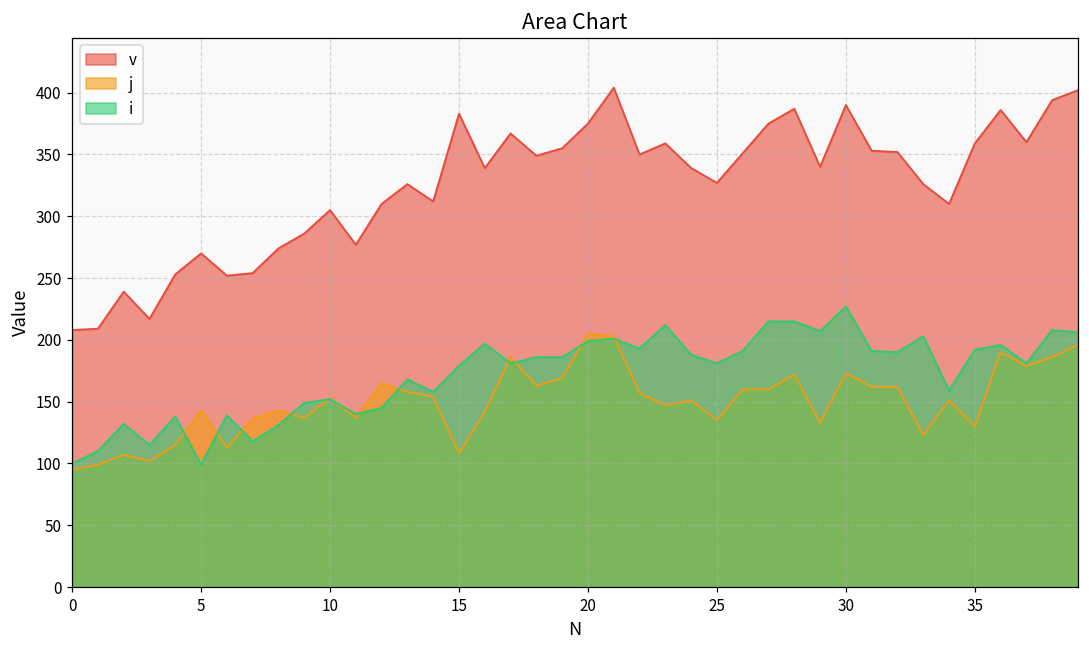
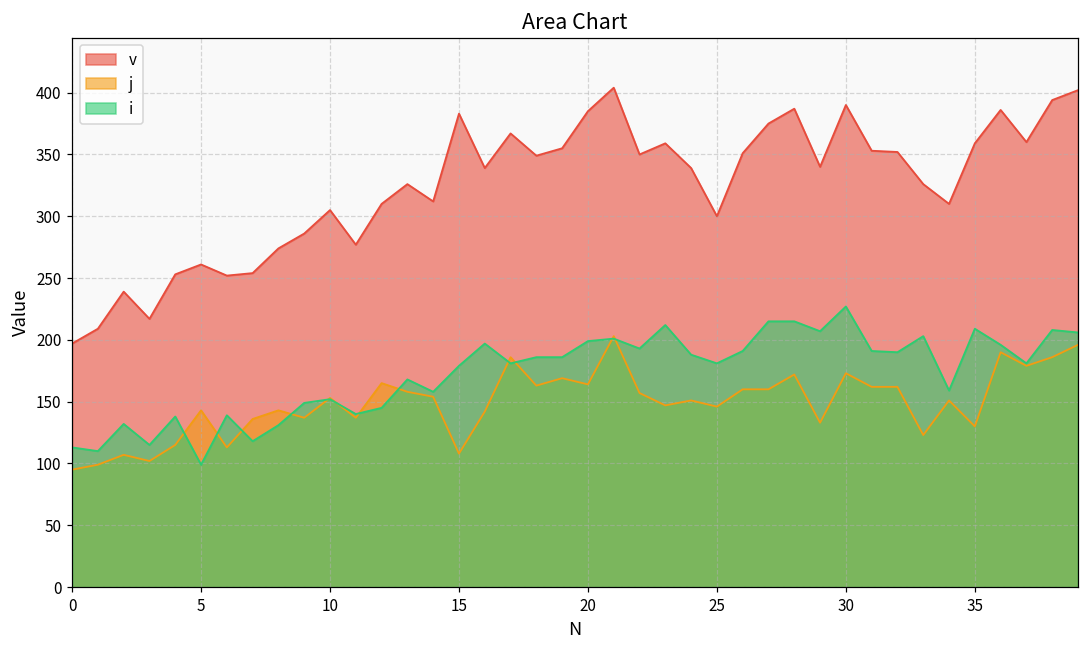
  {
    "v": {
-     "0": 208,
-     "5": 270,
+     "0": 197,
+     "5": 261,
      "10": 305,
      "15": 383,
-     "20": 375,
-     "25": 327,
+     "20": 385,
+     "25": 300,
      "30": 390,
      "35": 359
    },
    "j": {
      "0": 95,
      "5": 143,
      "15": 108,
-     "20": 205,
-     "25": 135,
+     "20": 164,
+     "25": 146,
      "30": 173,
      "35": 130
    },
    "i": {
-     "0": 100,
+     "0": 113,
      "5": 99,
      "15": 179,
      "20": 199,
      "25": 181,
      "30": 227,
-     "35": 192
+     "35": 209
    }
  }
